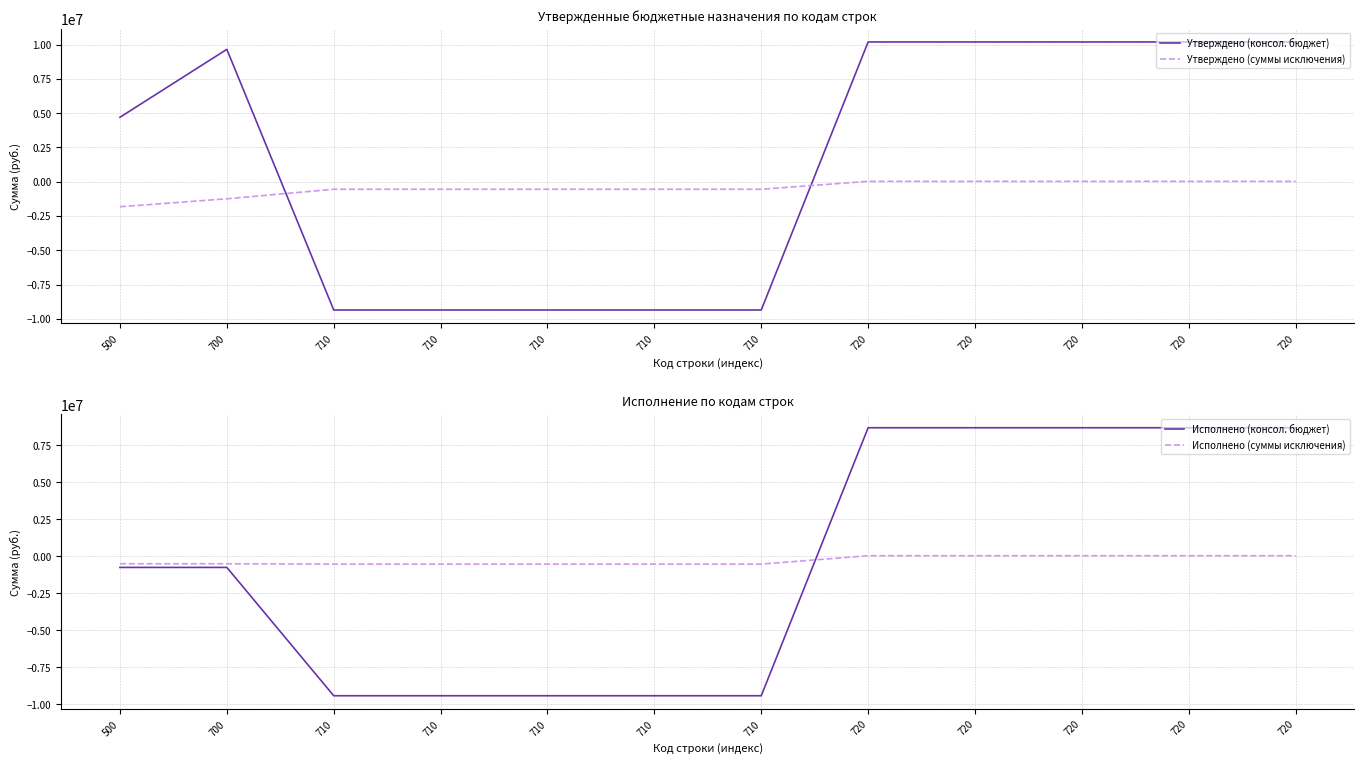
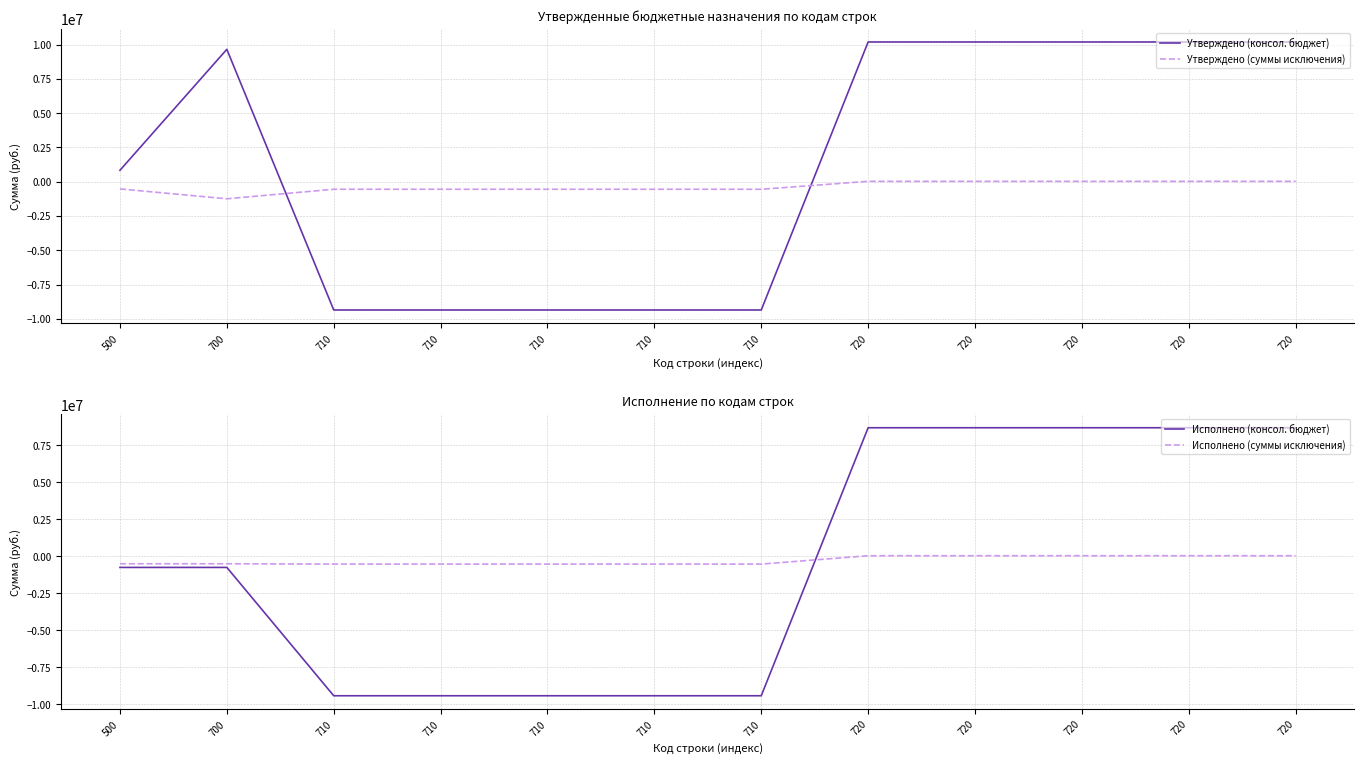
  {
    "Утвержденные бюджетные назначения по кодам строк": {
      "Утверждено (консол. бюджет)": {
-       "500": 4700000,
+       "500": 800000,
        "700": 9700000
      },
      "Утверждено (суммы исключения)": {
-       "500": -1800000,
+       "500": -500000,
        "700": -1200000
      }
    },
    "Исполнение по кодам строк": {
      "Исполнено (консол. бюджет)": {
        "500": -800000,
        "700": -800000
      },
      "Исполнено (суммы исключения)": {
        "500": -500000,
        "700": -500000
      }
    }
  }
